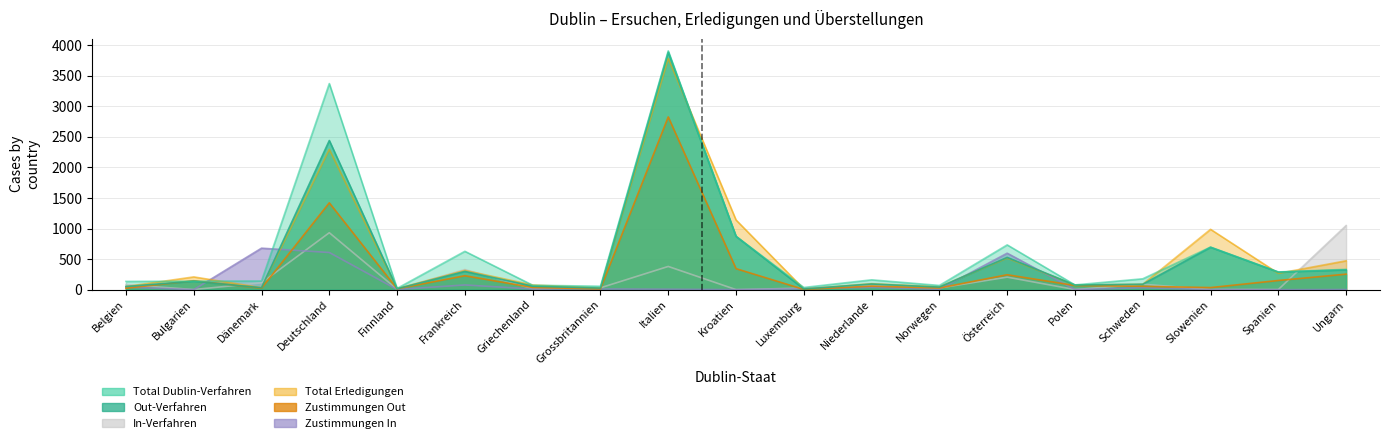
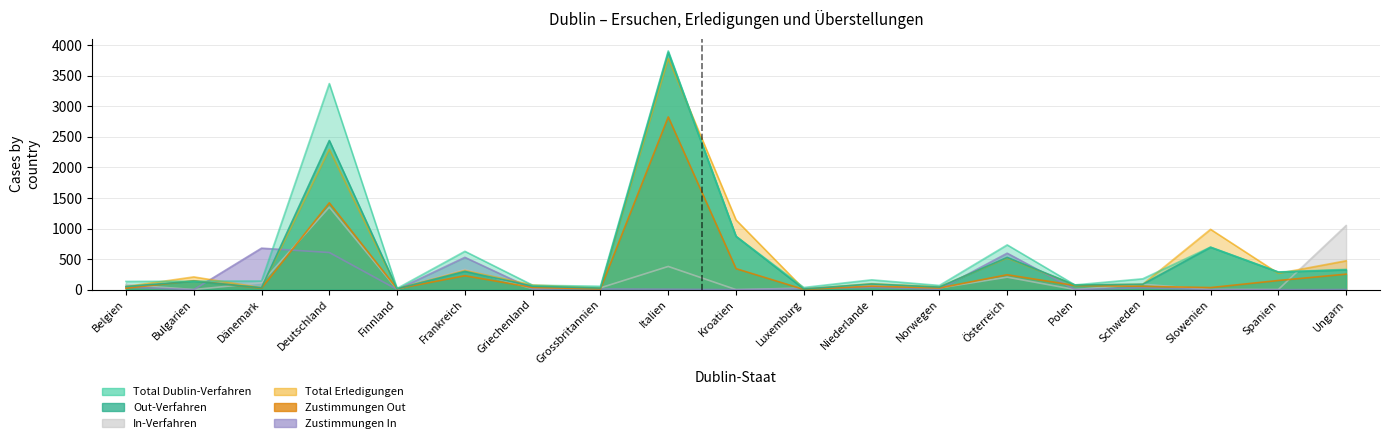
  {
    "In-Verfahren": {
-     "Deutschland": 900,
+     "Deutschland": 1400,
      "Italien": 400,
      "Ungarn": 1000
    },
    "Zustimmungen In": {
      "Dänemark": 700,
      "Deutschland": 600,
-     "Frankreich": 100,
+     "Frankreich": 500,
      "Italien": 0,
      "Österreich": 600,
      "Ungarn": 0
    }
  }
